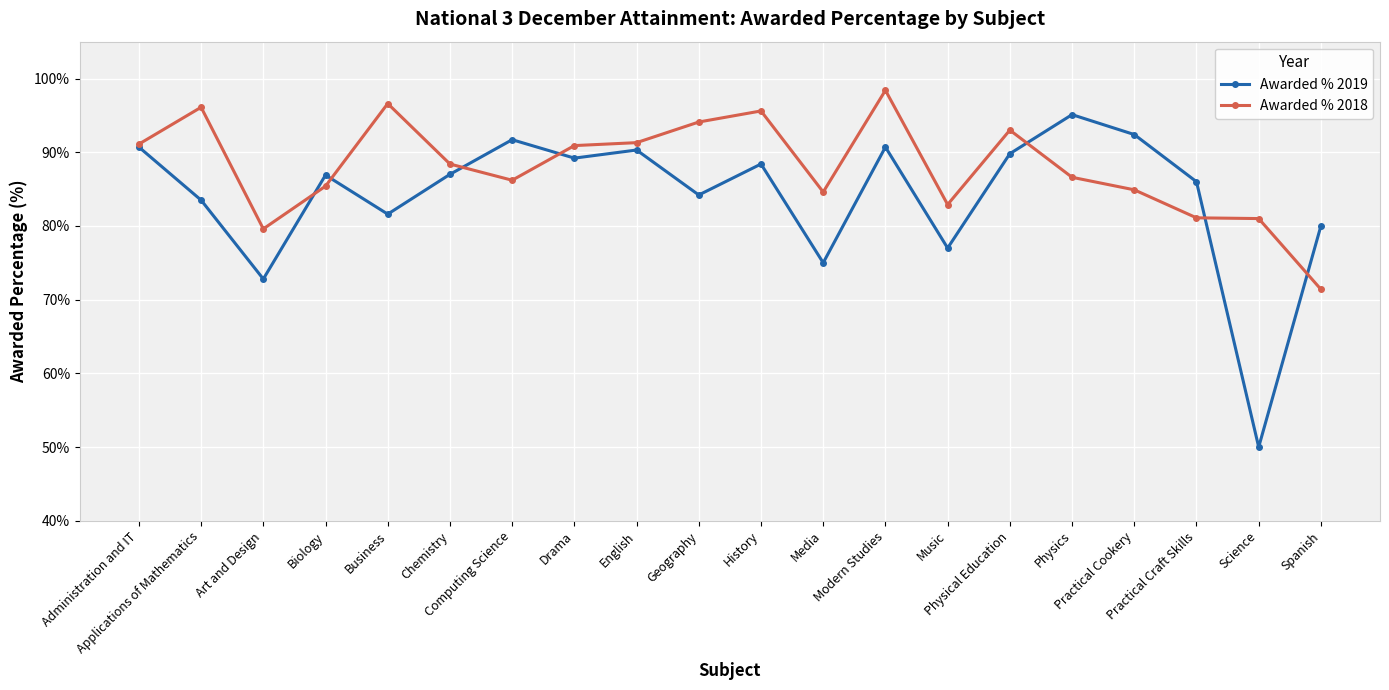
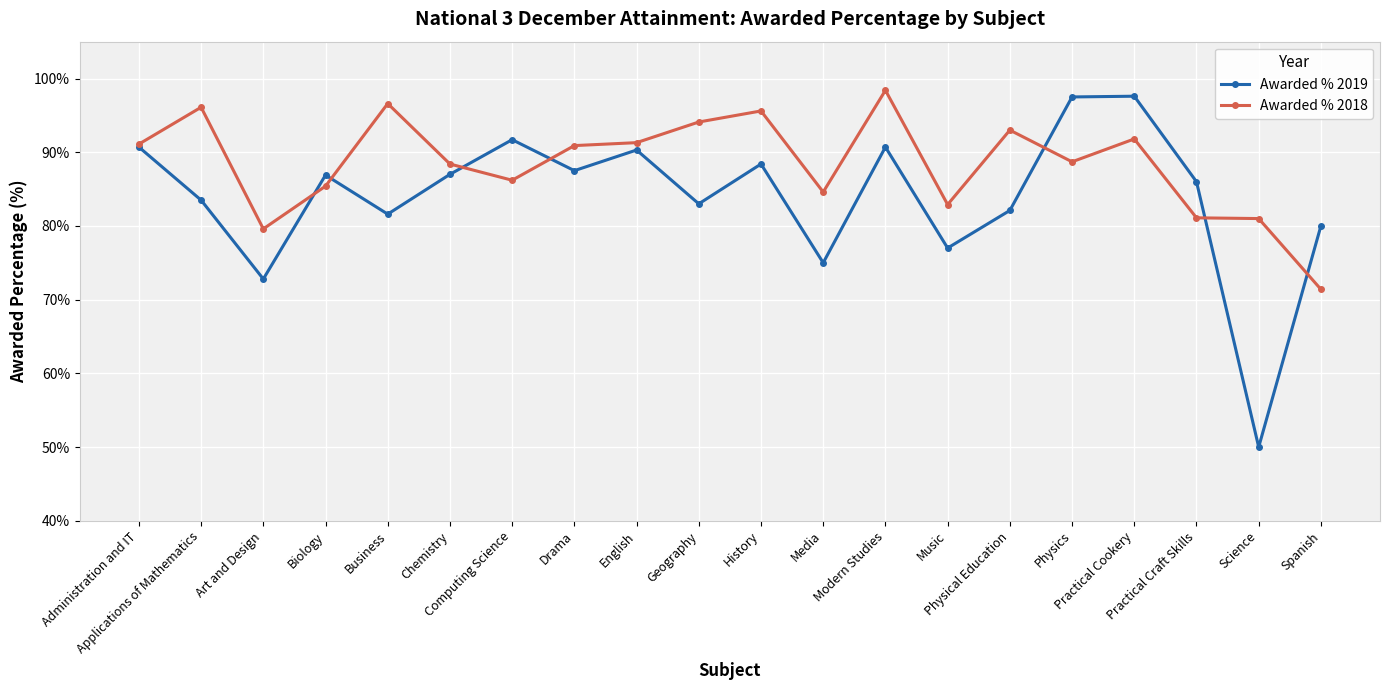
  {
    "Awarded % 2019": {
      "Administration and IT": "91%",
      "Applications of Mathematics": "84%",
      "Art and Design": "73%",
      "Biology": "87%",
      "Business": "82%",
      "Chemistry": "87%",
      "Computing Science": "92%",
-     "Drama": "89%",
+     "Drama": "88%",
      "English": "90%",
-     "Geography": "84%",
+     "Geography": "83%",
      "History": "88%",
      "Media": "75%",
      "Modern Studies": "91%",
      "Music": "77%",
-     "Physical Education": "90%",
-     "Physics": "95%",
-     "Practical Cookery": "92%",
+     "Physical Education": "82%",
+     "Physics": "98%",
+     "Practical Cookery": "98%",
      "Practical Craft Skills": "86%",
      "Science": "50%",
      "Spanish": "80%"
    },
    "Awarded % 2018": {
      "Administration and IT": "91%",
      "Applications of Mathematics": "96%",
      "Art and Design": "80%",
      "Biology": "85%",
      "Business": "97%",
      "Chemistry": "88%",
      "Computing Science": "86%",
      "Drama": "91%",
      "English": "91%",
      "Geography": "94%",
      "History": "96%",
      "Media": "85%",
      "Modern Studies": "98%",
      "Music": "83%",
      "Physical Education": "93%",
-     "Physics": "87%",
-     "Practical Cookery": "85%",
+     "Physics": "89%",
+     "Practical Cookery": "92%",
      "Practical Craft Skills": "81%",
      "Science": "81%",
      "Spanish": "71%"
    }
  }
